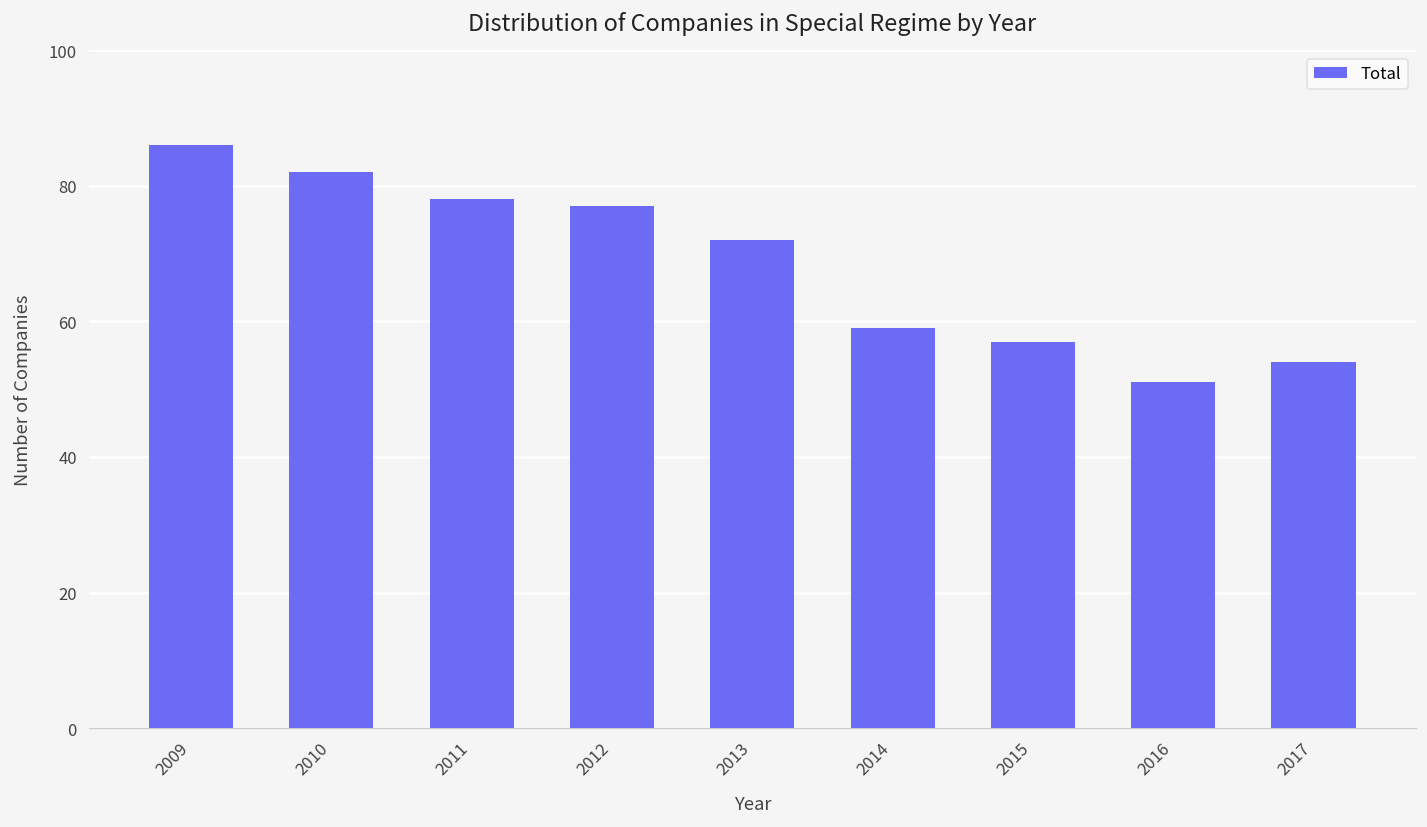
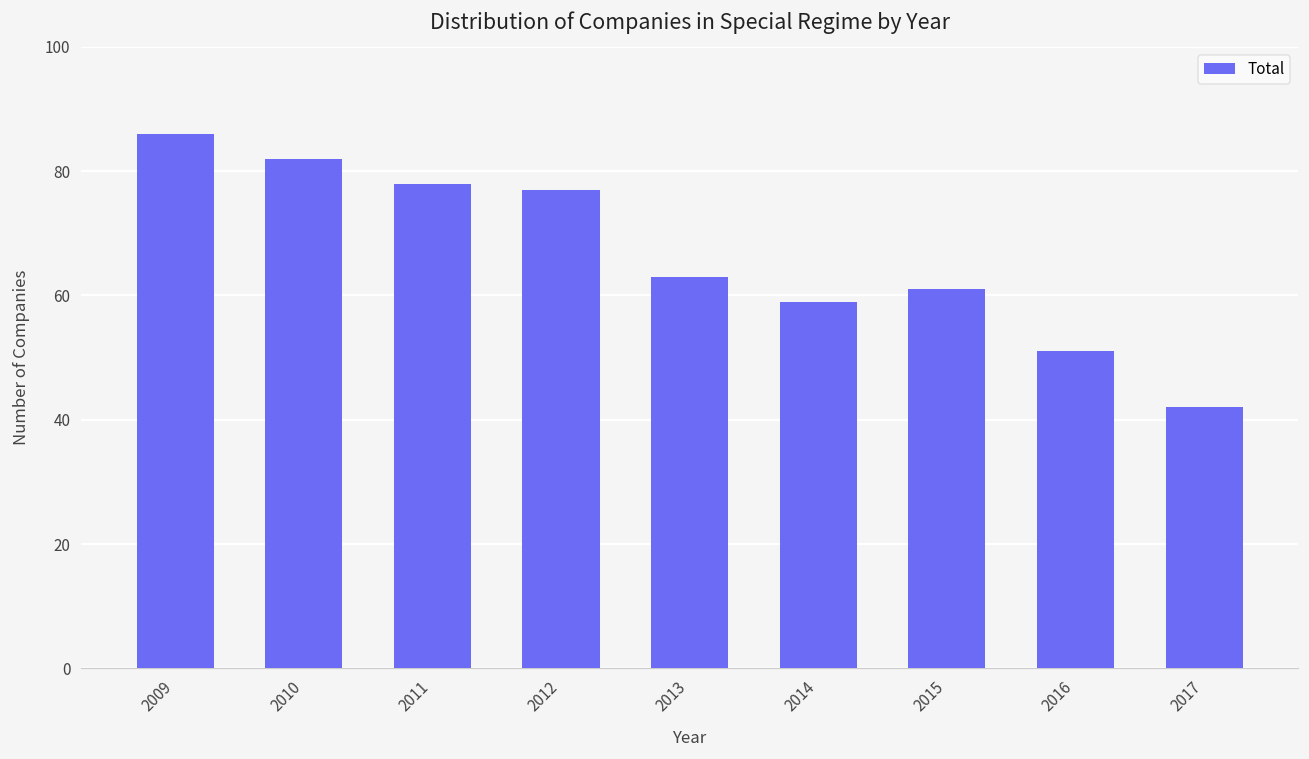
  {
    "2009": 86,
    "2010": 82,
    "2011": 78,
    "2012": 77,
-   "2013": 72,
+   "2013": 63,
    "2014": 59,
-   "2015": 57,
+   "2015": 61,
    "2016": 51,
-   "2017": 54
+   "2017": 42
  }
